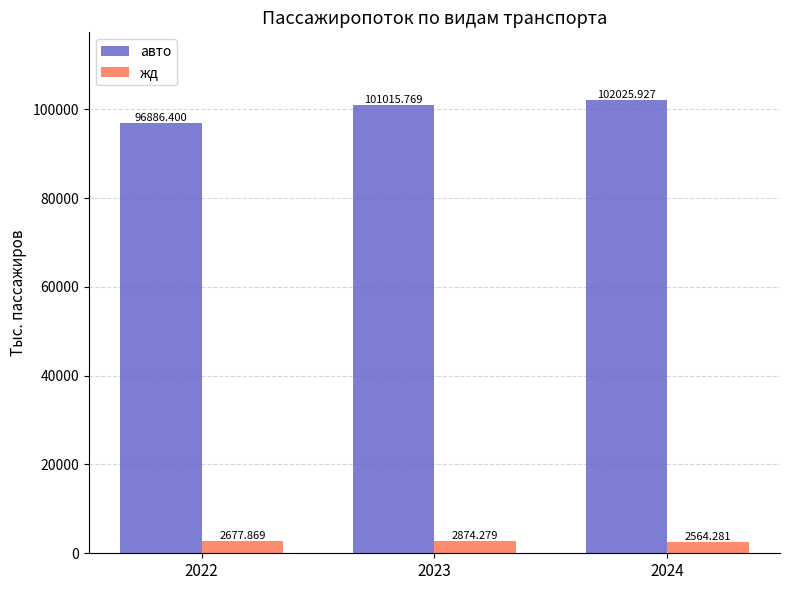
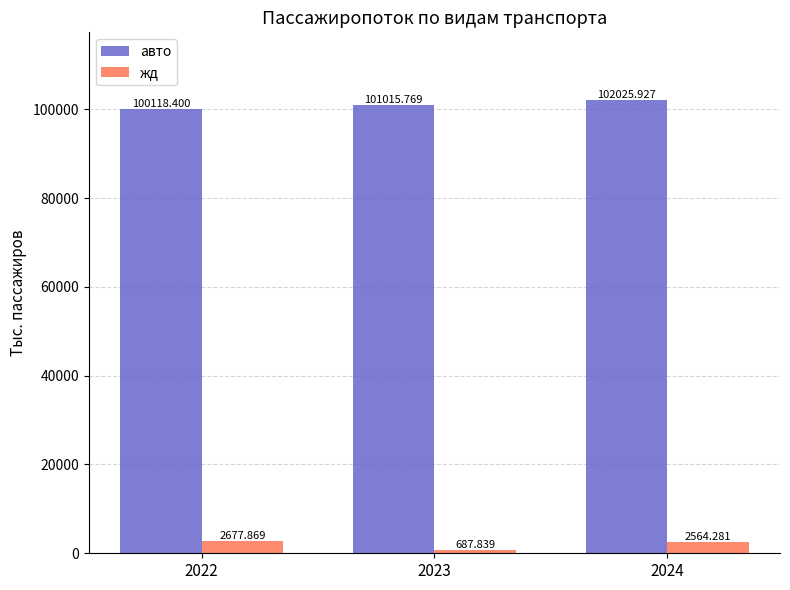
  {
    "авто": {
-     "2022": 96886.400,
+     "2022": 100118.400,
      "2023": 101015.769,
      "2024": 102025.927
    },
    "жд": {
      "2022": 2677.869,
-     "2023": 2874.279,
+     "2023": 687.839,
      "2024": 2564.281
    }
  }
